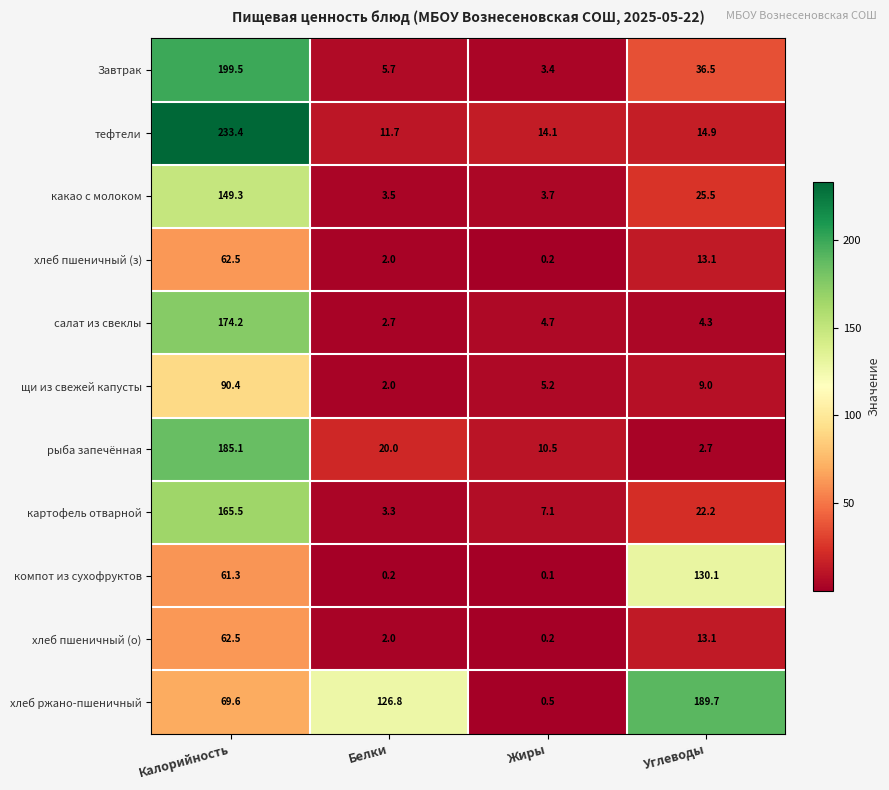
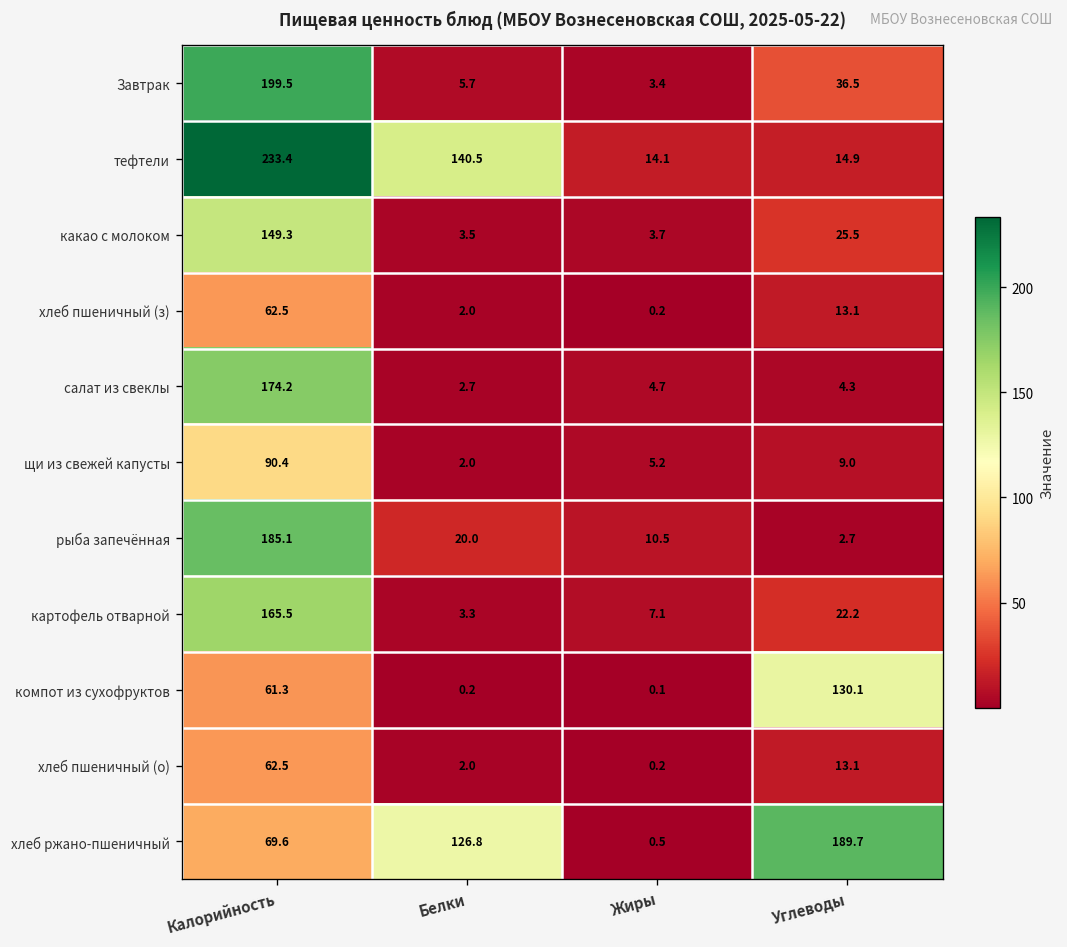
  {
    "Завтрак": {
      "Калорийность": 199.5,
      "Белки": 5.7,
      "Жиры": 3.4,
      "Углеводы": 36.5
    },
    "тефтели": {
      "Калорийность": 233.4,
-     "Белки": 11.7,
+     "Белки": 140.5,
      "Жиры": 14.1,
      "Углеводы": 14.9
    },
    "какао с молоком": {
      "Калорийность": 149.3,
      "Белки": 3.5,
      "Жиры": 3.7,
      "Углеводы": 25.5
    },
    "хлеб пшеничный (з)": {
      "Калорийность": 62.5,
      "Белки": 2.0,
      "Жиры": 0.2,
      "Углеводы": 13.1
    },
    "салат из свеклы": {
      "Калорийность": 174.2,
      "Белки": 2.7,
      "Жиры": 4.7,
      "Углеводы": 4.3
    },
    "щи из свежей капусты": {
      "Калорийность": 90.4,
      "Белки": 2.0,
      "Жиры": 5.2,
      "Углеводы": 9.0
    },
    "рыба запечённая": {
      "Калорийность": 185.1,
      "Белки": 20.0,
      "Жиры": 10.5,
      "Углеводы": 2.7
    },
    "картофель отварной": {
      "Калорийность": 165.5,
      "Белки": 3.3,
      "Жиры": 7.1,
      "Углеводы": 22.2
    },
    "компот из сухофруктов": {
      "Калорийность": 61.3,
      "Белки": 0.2,
      "Жиры": 0.1,
      "Углеводы": 130.1
    },
    "хлеб пшеничный (о)": {
      "Калорийность": 62.5,
      "Белки": 2.0,
      "Жиры": 0.2,
      "Углеводы": 13.1
    },
    "хлеб ржано-пшеничный": {
      "Калорийность": 69.6,
      "Белки": 126.8,
      "Жиры": 0.5,
      "Углеводы": 189.7
    }
  }
